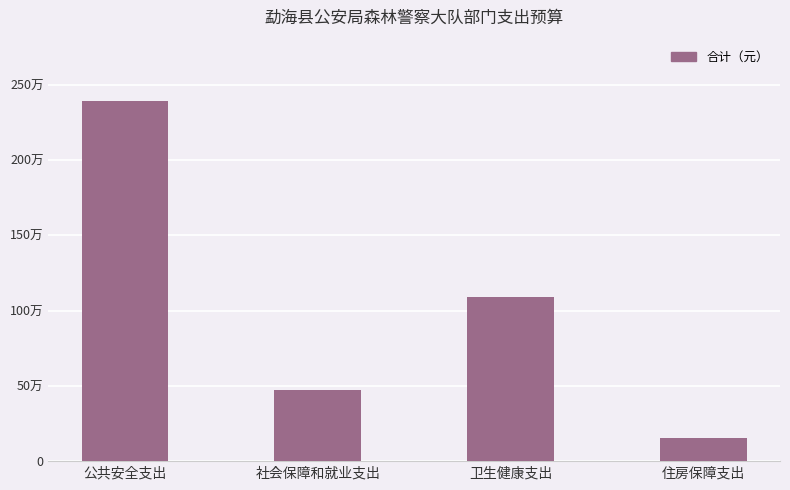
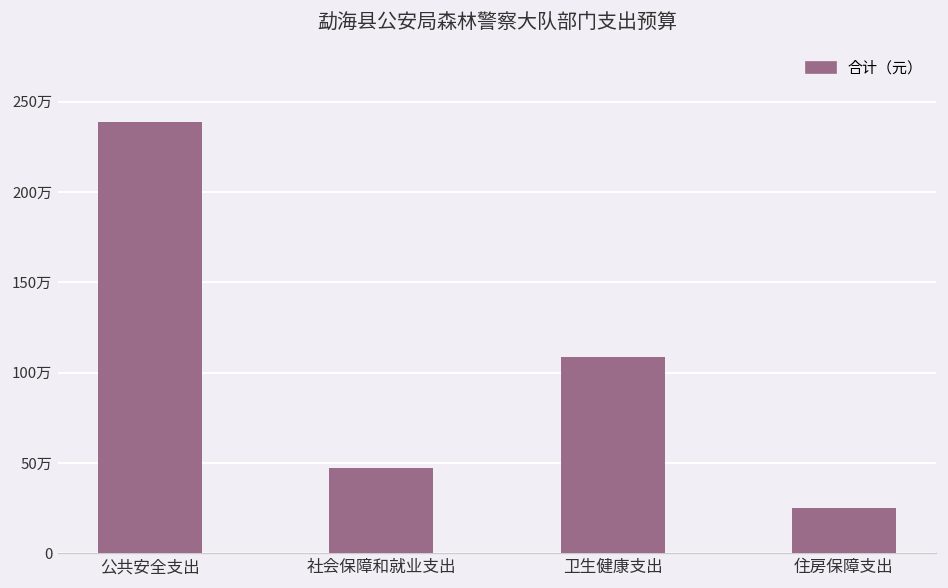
  {
    "公共安全支出": "239万",
    "社会保障和就业支出": "47万",
    "卫生健康支出": "109万",
-   "住房保障支出": "15万"
+   "住房保障支出": "25万"
  }
